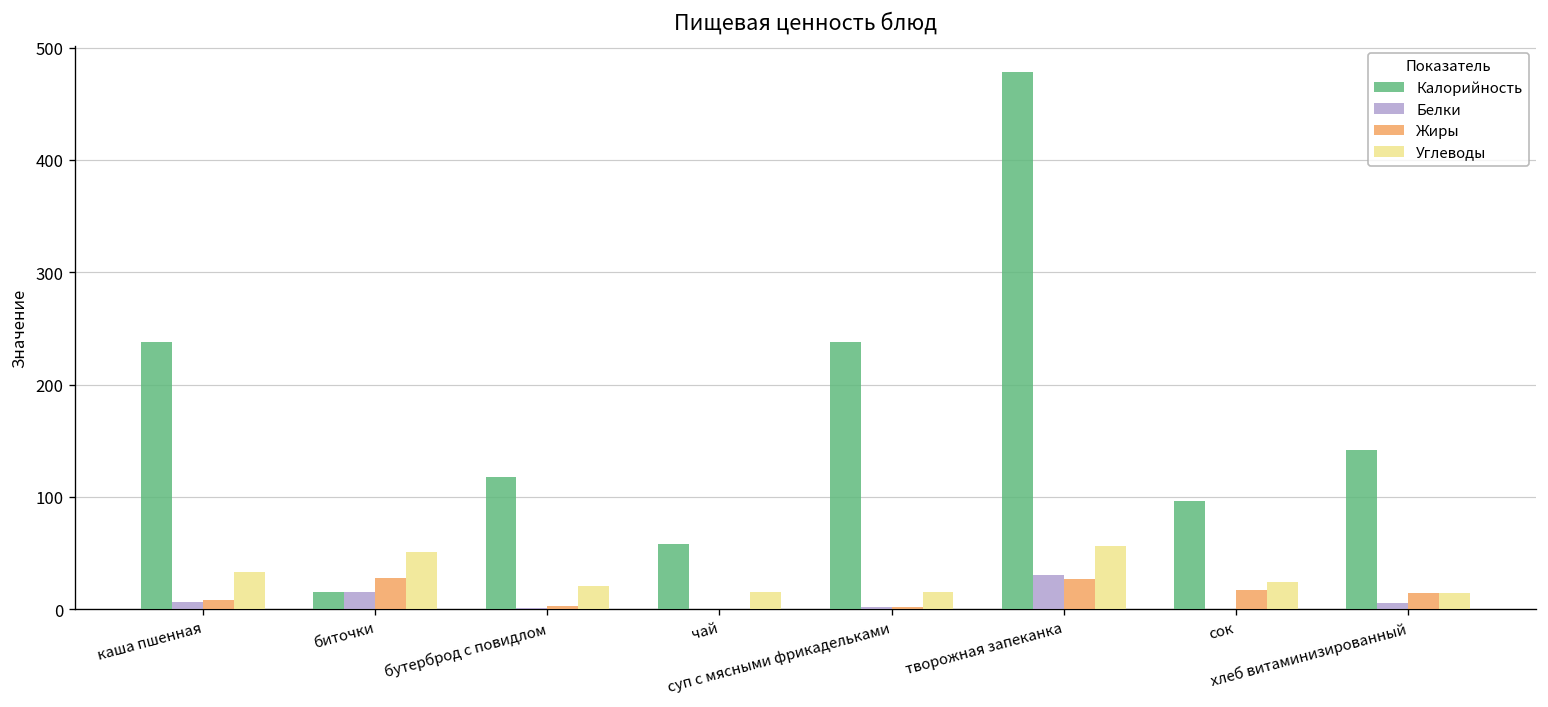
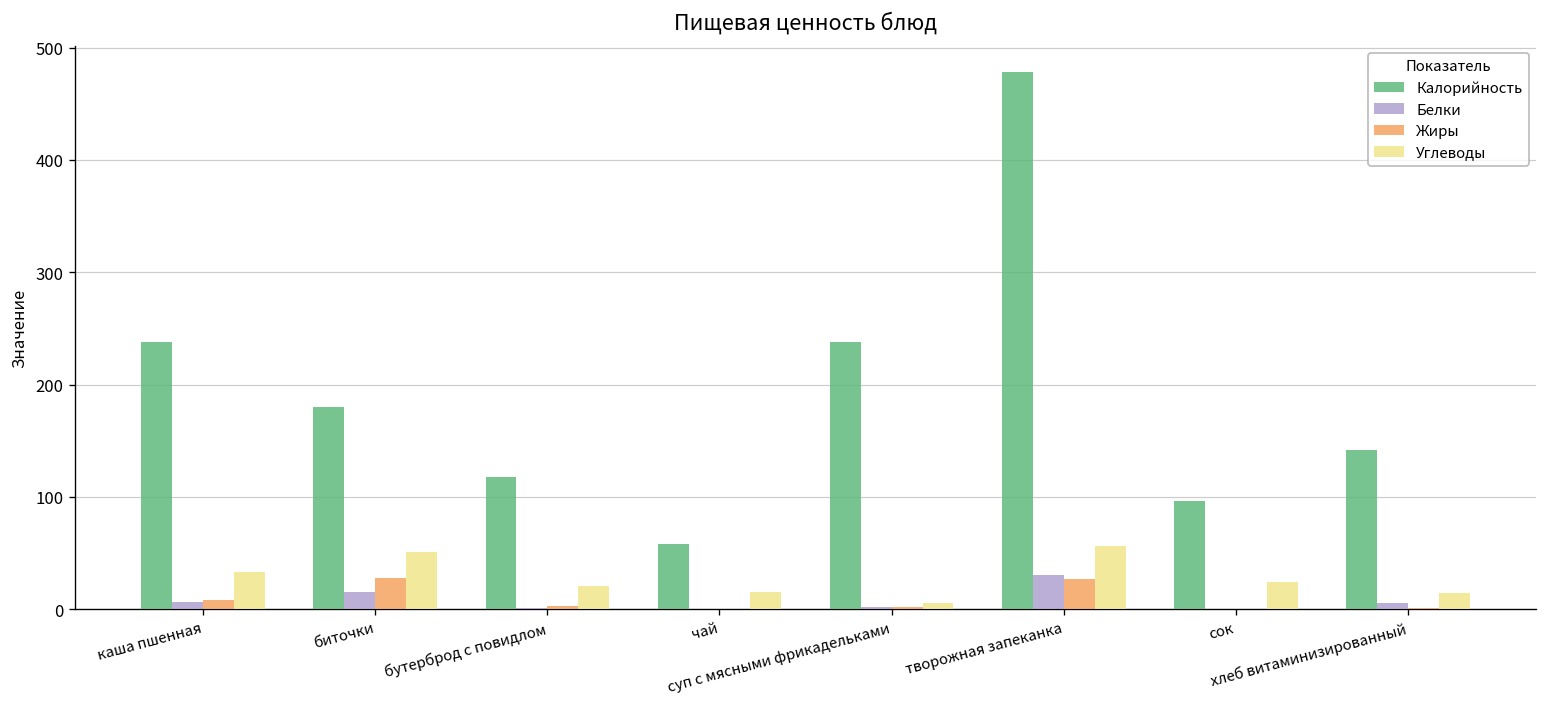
  {
    "Калорийность": {
      "каша пшенная": 240,
-     "биточки": 20,
+     "биточки": 180,
      "бутерброд с повидлом": 120,
      "чай": 60,
      "суп с мясными фрикадельками": 240,
      "творожная запеканка": 480,
      "сок": 100,
      "хлеб витаминизированный": 140
    },
    "Белки": {
      "каша пшенная": 10,
      "биточки": 20,
      "творожная запеканка": 30,
      "сок": 0,
      "хлеб витаминизированный": 10
    },
    "Жиры": {
      "каша пшенная": 10,
      "биточки": 30,
      "бутерброд с повидлом": 0,
      "чай": 0,
      "творожная запеканка": 30,
-     "сок": 20,
-     "хлеб витаминизированный": 10
+     "сок": 0,
+     "хлеб витаминизированный": 0
    },
    "Углеводы": {
      "каша пшенная": 30,
      "биточки": 50,
      "бутерброд с повидлом": 20,
      "чай": 20,
-     "суп с мясными фрикадельками": 20,
+     "суп с мясными фрикадельками": 10,
      "творожная запеканка": 60,
      "сок": 20,
      "хлеб витаминизированный": 10
    }
  }
